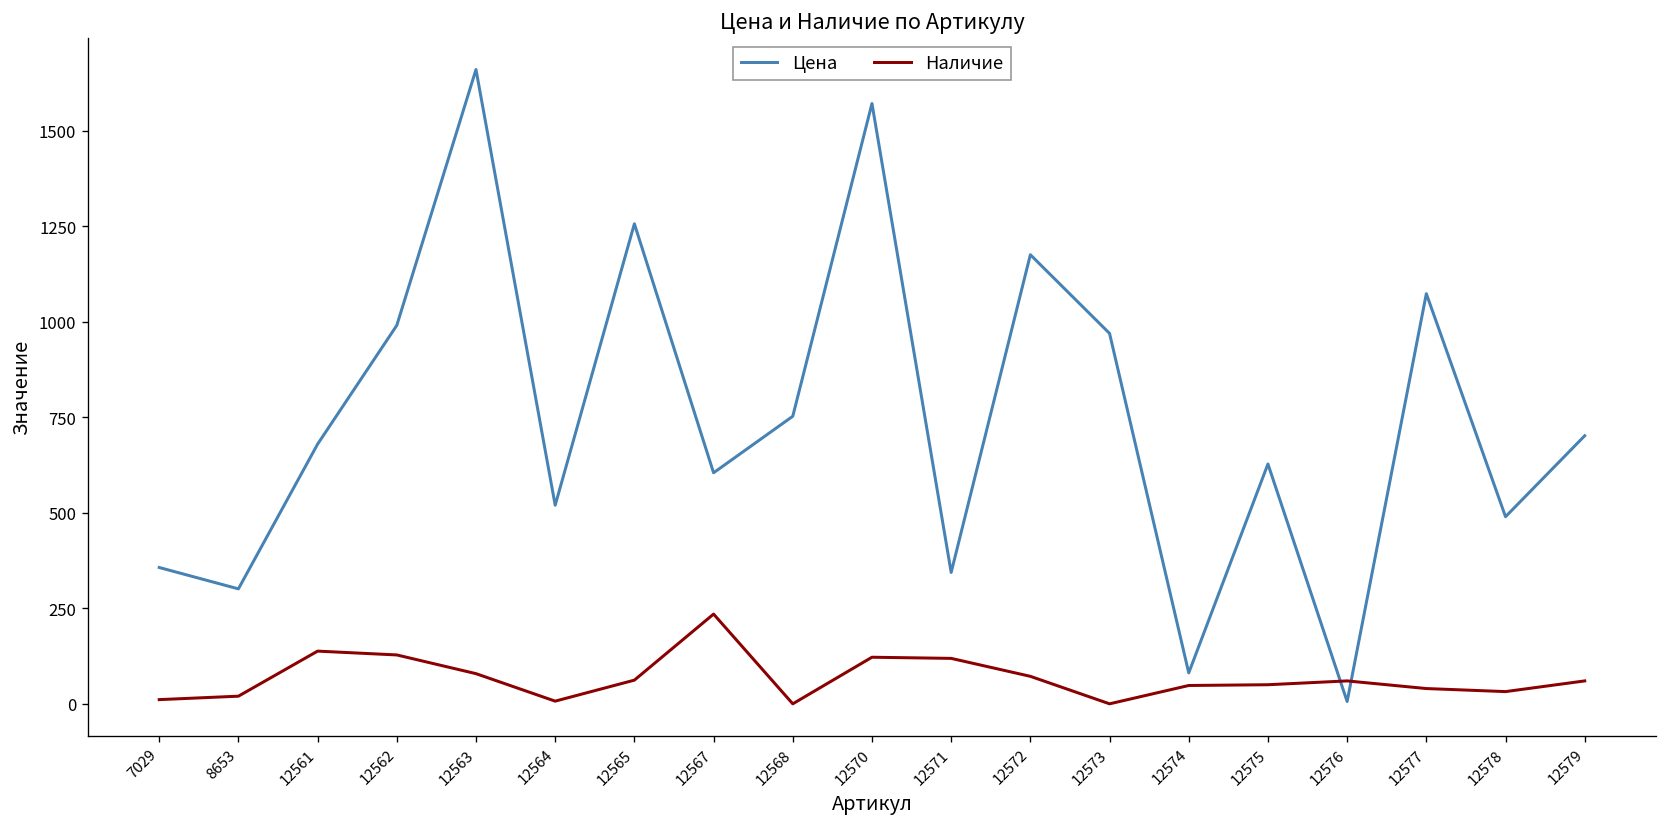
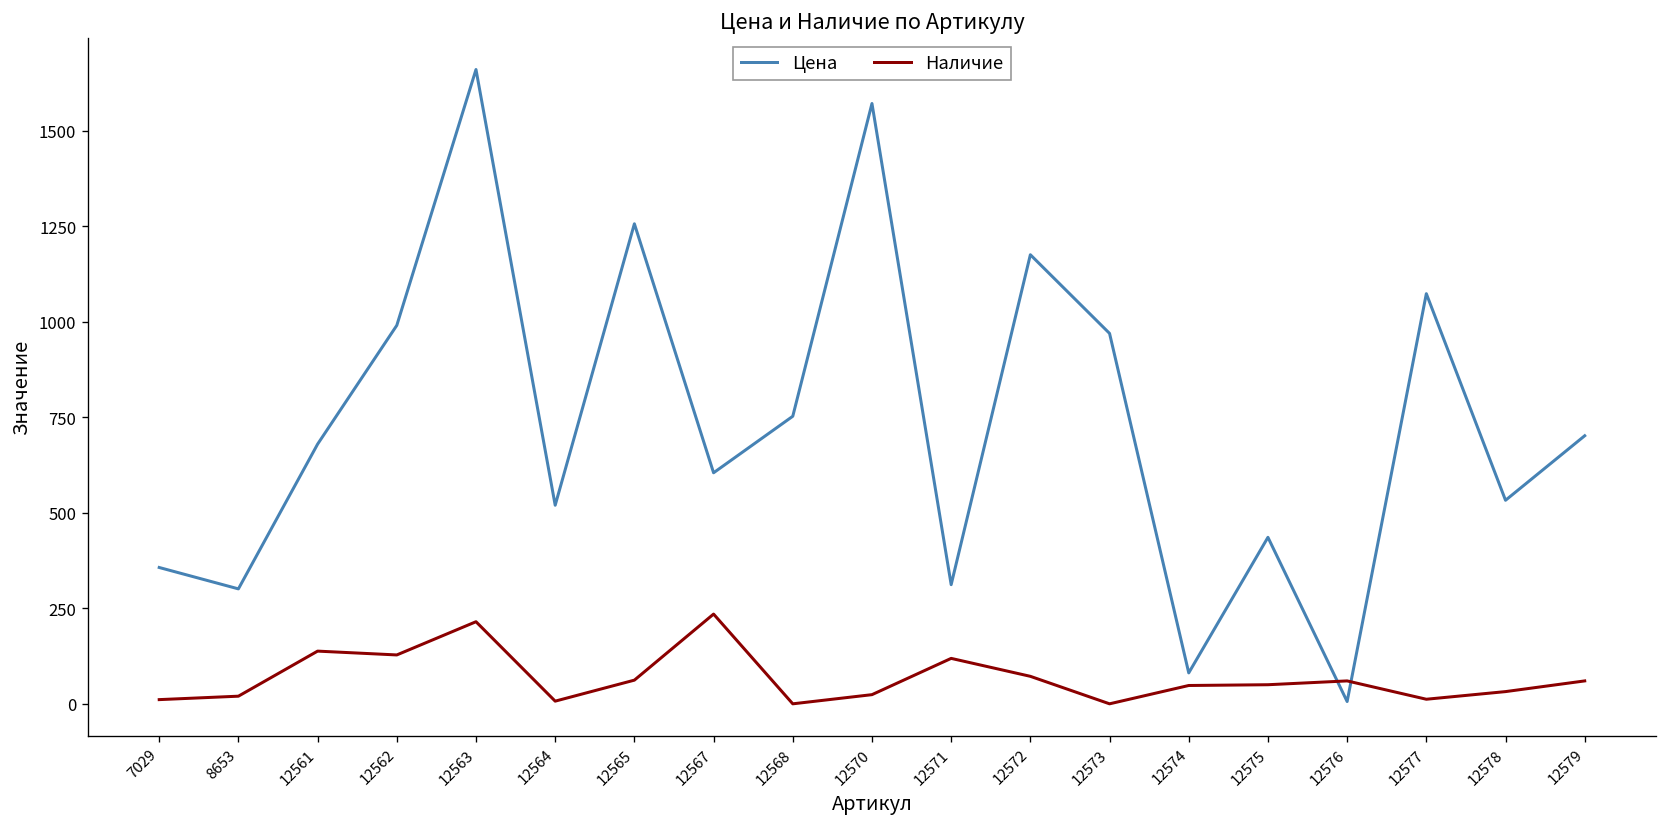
  {
    "Цена": {
      "7029": 360,
      "8653": 300,
      "12561": 680,
      "12562": 990,
      "12563": 1660,
      "12564": 520,
      "12565": 1260,
      "12567": 610,
      "12568": 750,
      "12570": 1570,
-     "12571": 340,
+     "12571": 310,
      "12572": 1180,
      "12573": 970,
      "12574": 80,
-     "12575": 630,
+     "12575": 440,
      "12576": 10,
      "12577": 1070,
-     "12578": 490,
+     "12578": 530,
      "12579": 700
    },
    "Наличие": {
      "7029": 10,
      "8653": 20,
      "12561": 140,
      "12562": 130,
-     "12563": 80,
+     "12563": 220,
      "12564": 10,
      "12565": 60,
      "12567": 240,
      "12568": 0,
-     "12570": 120,
+     "12570": 20,
      "12571": 120,
      "12572": 70,
      "12573": 0,
      "12574": 50,
      "12575": 50,
      "12576": 60,
-     "12577": 40,
+     "12577": 10,
      "12578": 30,
      "12579": 60
    }
  }
